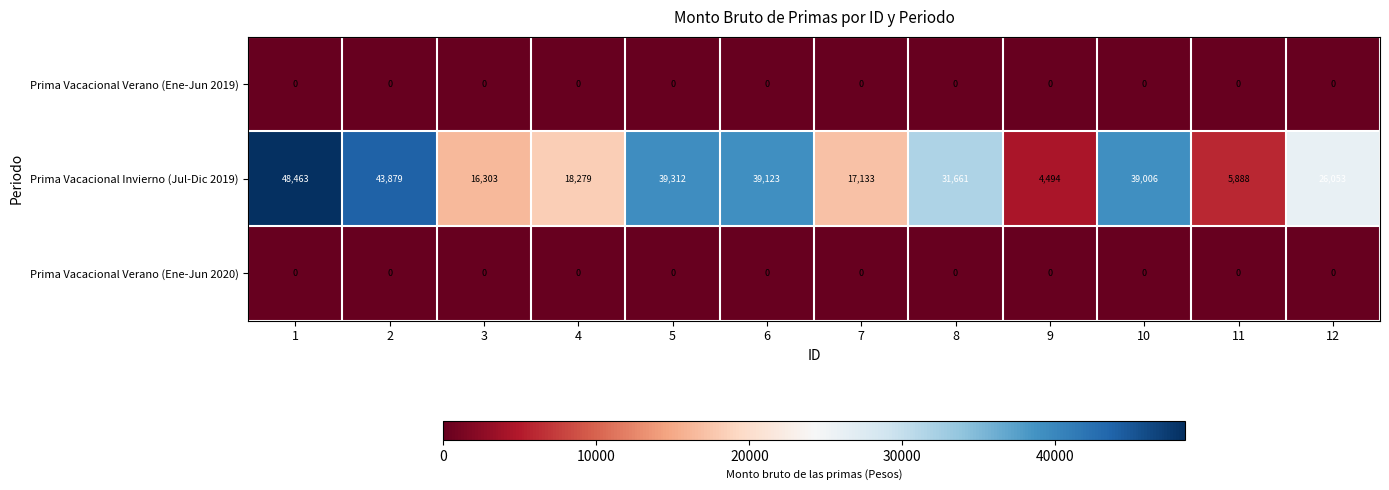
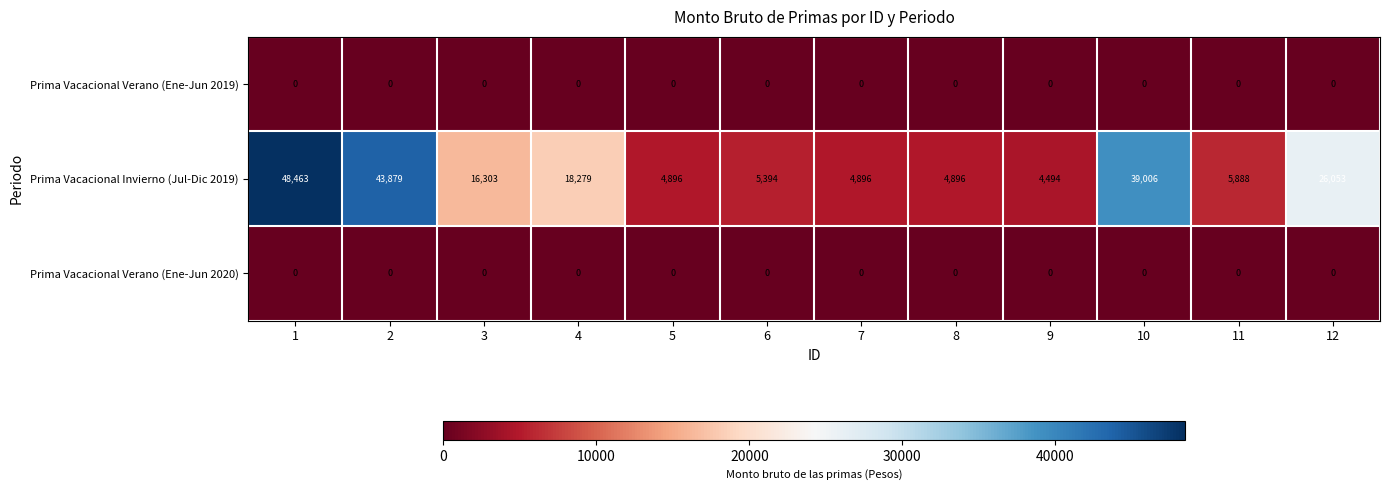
  {
    "Prima Vacacional Verano (Ene-Jun 2019)": {
      "1": "0",
      "2": "0",
      "3": "0",
      "4": "0",
      "5": "0",
      "6": "0",
      "7": "0",
      "8": "0",
      "9": "0",
      "10": "0",
      "11": "0",
      "12": "0"
    },
    "Prima Vacacional Invierno (Jul-Dic 2019)": {
      "1": "48,463",
      "2": "43,879",
      "3": "16,303",
      "4": "18,279",
-     "5": "39,312",
-     "6": "39,123",
-     "7": "17,133",
-     "8": "31,661",
+     "5": "4,896",
+     "6": "5,394",
+     "7": "4,896",
+     "8": "4,896",
      "9": "4,494",
      "10": "39,006",
      "11": "5,888"
    },
    "Prima Vacacional Verano (Ene-Jun 2020)": {
      "1": "0",
      "2": "0",
      "3": "0",
      "4": "0",
      "5": "0",
      "6": "0",
      "7": "0",
      "8": "0",
      "9": "0",
      "10": "0",
      "11": "0",
      "12": "0"
    }
  }
